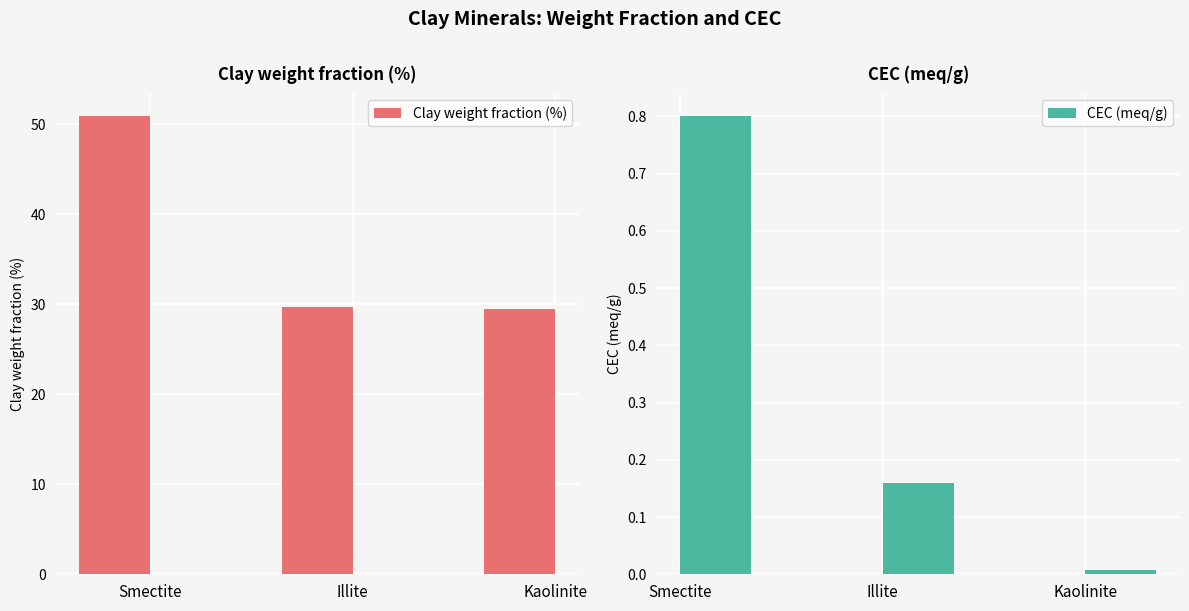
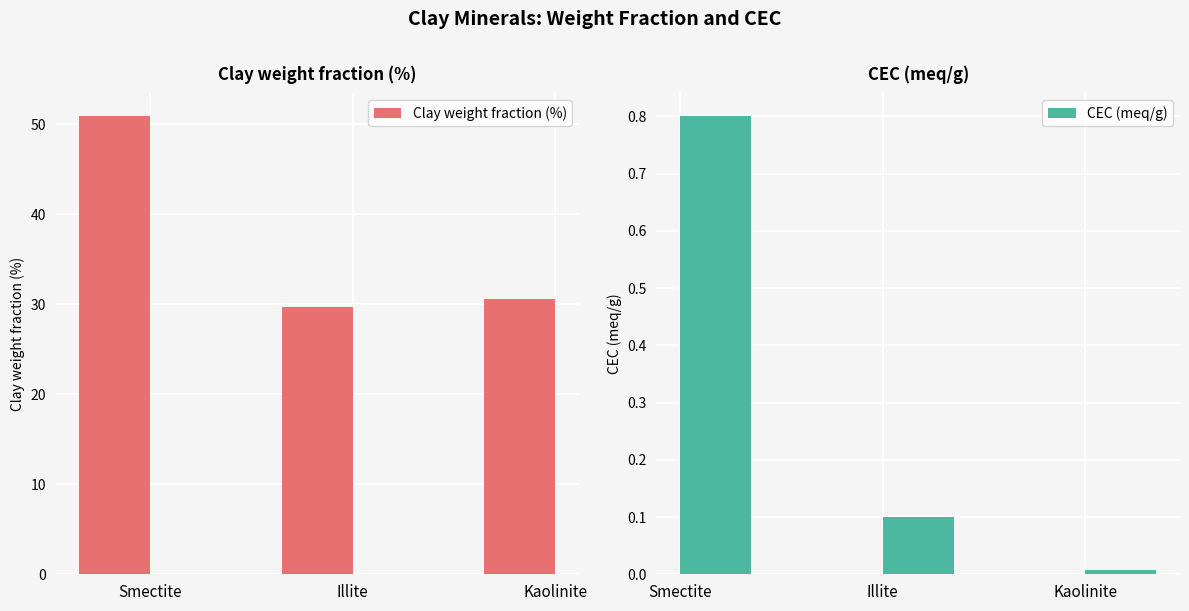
  {
    "Clay weight fraction (%)": {
      "Smectite": 51,
      "Illite": 30,
-     "Kaolinite": 30
+     "Kaolinite": 31
    },
    "CEC (meq/g)": {
      "Smectite": 0.80,
-     "Illite": 0.16,
+     "Illite": 0.10,
      "Kaolinite": 0.01
    }
  }
